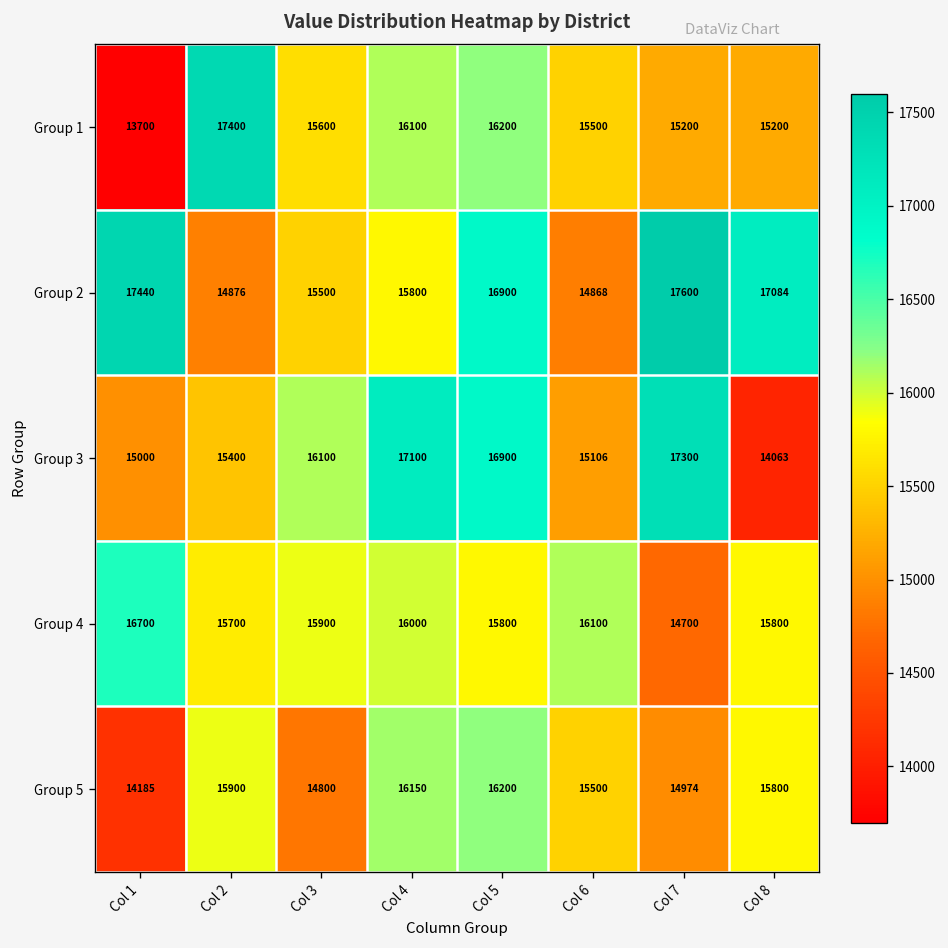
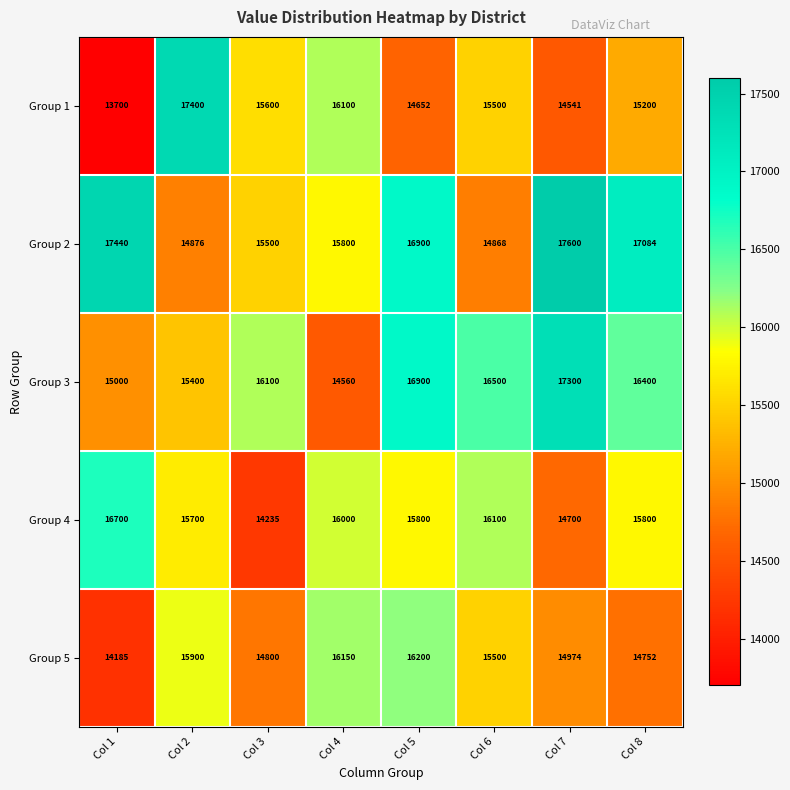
  {
    "Group 1": {
      "Col 1": 13700,
      "Col 2": 17400,
      "Col 3": 15600,
      "Col 4": 16100,
-     "Col 5": 16200,
+     "Col 5": 14652,
      "Col 6": 15500,
-     "Col 7": 15200,
+     "Col 7": 14541,
      "Col 8": 15200
    },
    "Group 2": {
      "Col 1": 17440,
      "Col 2": 14876,
      "Col 3": 15500,
      "Col 4": 15800,
      "Col 5": 16900,
      "Col 6": 14868,
      "Col 7": 17600,
      "Col 8": 17084
    },
    "Group 3": {
      "Col 1": 15000,
      "Col 2": 15400,
      "Col 3": 16100,
-     "Col 4": 17100,
+     "Col 4": 14560,
      "Col 5": 16900,
-     "Col 6": 15106,
+     "Col 6": 16500,
      "Col 7": 17300,
-     "Col 8": 14063
+     "Col 8": 16400
    },
    "Group 4": {
      "Col 1": 16700,
      "Col 2": 15700,
-     "Col 3": 15900,
+     "Col 3": 14235,
      "Col 4": 16000,
      "Col 5": 15800,
      "Col 6": 16100,
      "Col 7": 14700,
      "Col 8": 15800
    },
    "Group 5": {
      "Col 1": 14185,
      "Col 2": 15900,
      "Col 3": 14800,
      "Col 4": 16150,
      "Col 5": 16200,
      "Col 6": 15500,
      "Col 7": 14974,
-     "Col 8": 15800
+     "Col 8": 14752
    }
  }
